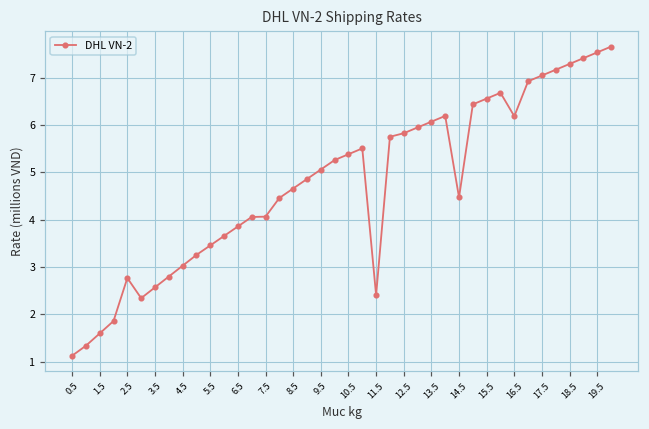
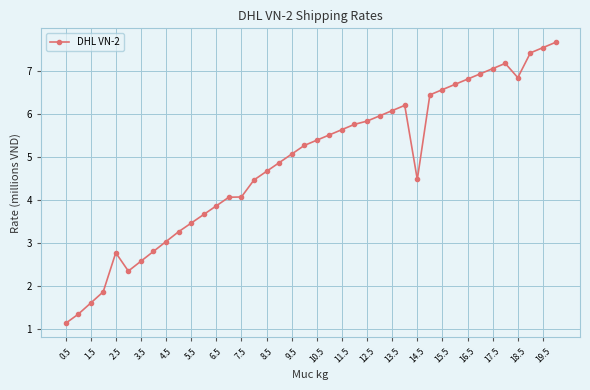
  {
    "0.5": 1.1,
    "1.5": 1.6,
    "2.5": 2.8,
    "3.5": 2.6,
    "4.5": 3.0,
    "5.5": 3.5,
    "6.5": 3.9,
    "7.5": 4.1,
    "8.5": 4.7,
    "9.5": 5.1,
    "10.5": 5.4,
-   "11.5": 2.4,
+   "11.5": 5.6,
    "12.5": 5.8,
    "13.5": 6.1,
    "14.5": 4.5,
    "15.5": 6.6,
-   "16.5": 6.2,
+   "16.5": 6.8,
    "17.5": 7.0,
-   "18.5": 7.3,
+   "18.5": 6.8,
    "19.5": 7.5
  }
